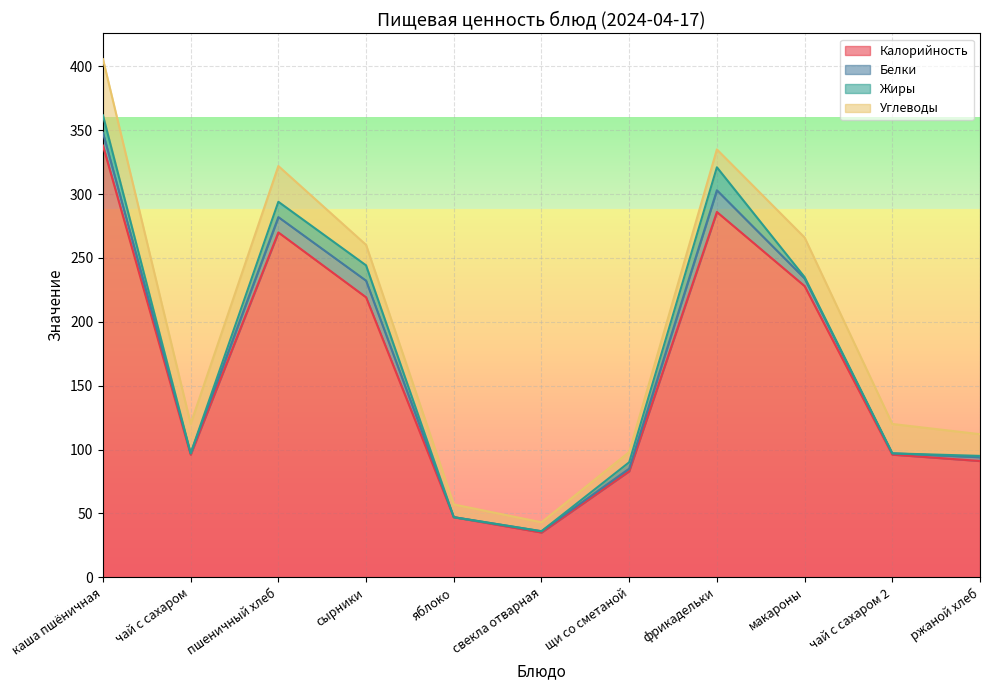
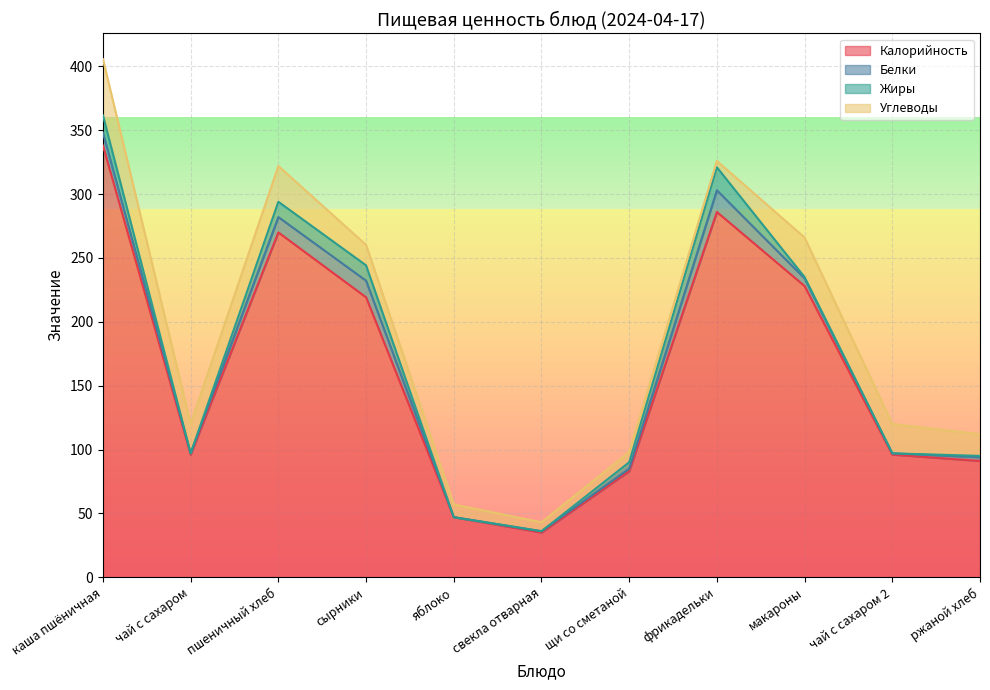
  {
    "Калорийность": {
      "каша пшёничная": 338,
      "пшеничный хлеб": 270,
      "сырники": 219,
      "фрикадельки": 286,
      "макароны": 228,
      "ржаной хлеб": 91
    },
    "Углеводы": {
      "каша пшёничная": 44,
      "чай с сахаром": 23,
      "пшеничный хлеб": 28,
      "сырники": 16,
      "яблоко": 10,
      "свекла отварная": 7,
      "щи со сметаной": 8,
-     "фрикадельки": 14,
+     "фрикадельки": 5,
      "макароны": 31,
      "чай с сахаром 2": 23,
      "ржаной хлеб": 17
    }
  }
